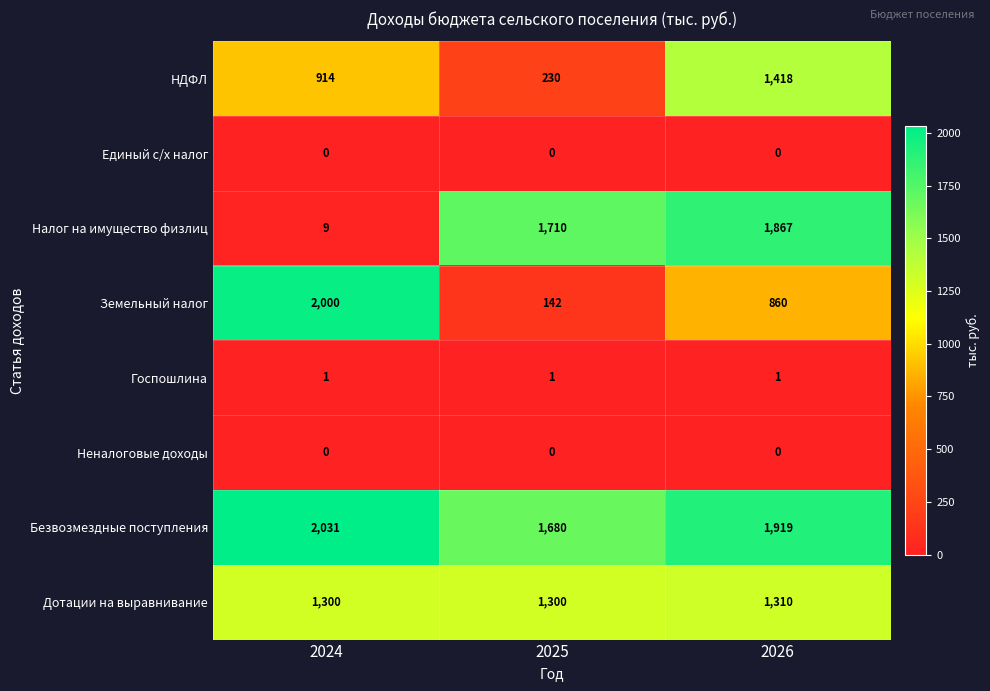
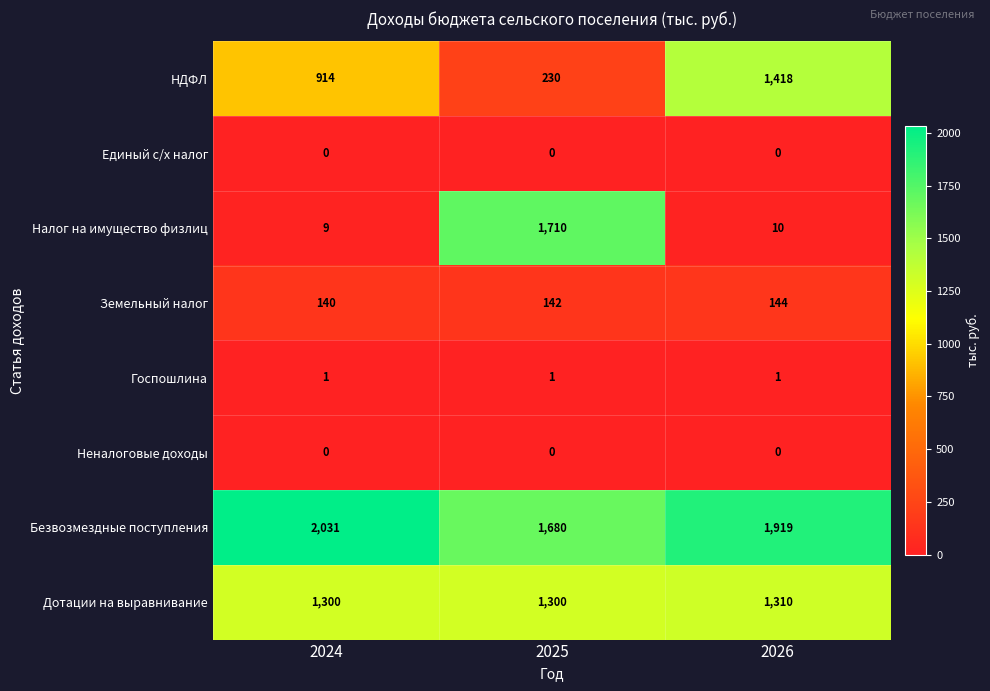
  {
    "НДФЛ": {
      "2024": "914",
      "2025": "230",
      "2026": "1,418"
    },
    "Единый с/х налог": {
      "2024": "0",
      "2025": "0",
      "2026": "0"
    },
    "Налог на имущество физлиц": {
      "2024": "9",
      "2025": "1,710",
-     "2026": "1,867"
+     "2026": "10"
    },
    "Земельный налог": {
-     "2024": "2,000",
+     "2024": "140",
      "2025": "142",
-     "2026": "860"
+     "2026": "144"
    },
    "Госпошлина": {
      "2024": "1",
      "2025": "1",
      "2026": "1"
    },
    "Неналоговые доходы": {
      "2024": "0",
      "2025": "0",
      "2026": "0"
    },
    "Безвозмездные поступления": {
      "2024": "2,031",
      "2025": "1,680",
      "2026": "1,919"
    },
    "Дотации на выравнивание": {
      "2024": "1,300",
      "2025": "1,300",
      "2026": "1,310"
    }
  }
